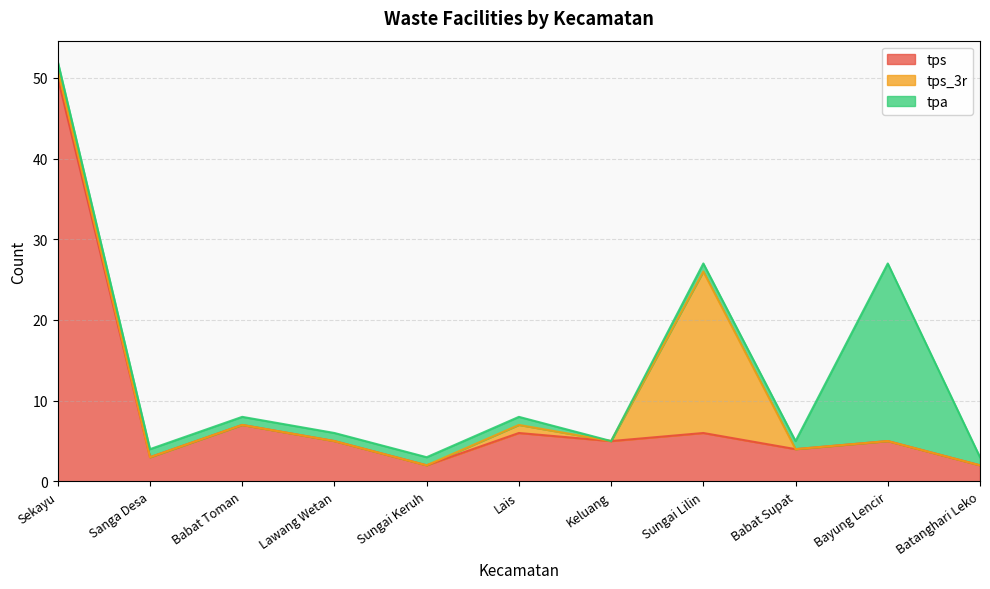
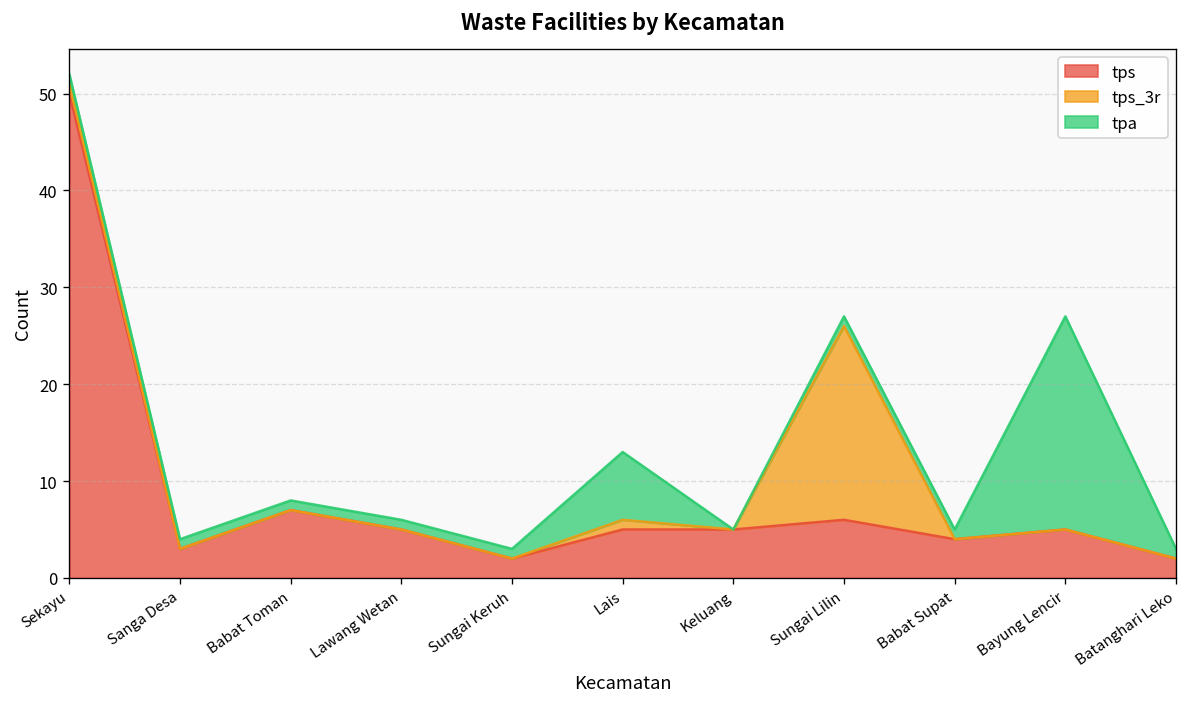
  {
    "tps": {
      "Sekayu": 50,
-     "Lais": 6,
+     "Lais": 5,
      "Sungai Lilin": 6
    },
    "tps_3r": {
      "Sekayu": 1,
      "Lais": 1,
      "Sungai Lilin": 20
    },
    "tpa": {
      "Sekayu": 1,
      "Sanga Desa": 1,
      "Babat Toman": 1,
      "Lawang Wetan": 1,
      "Sungai Keruh": 1,
-     "Lais": 1,
+     "Lais": 7,
      "Sungai Lilin": 1,
      "Babat Supat": 1,
      "Bayung Lencir": 22,
      "Batanghari Leko": 1
    }
  }
